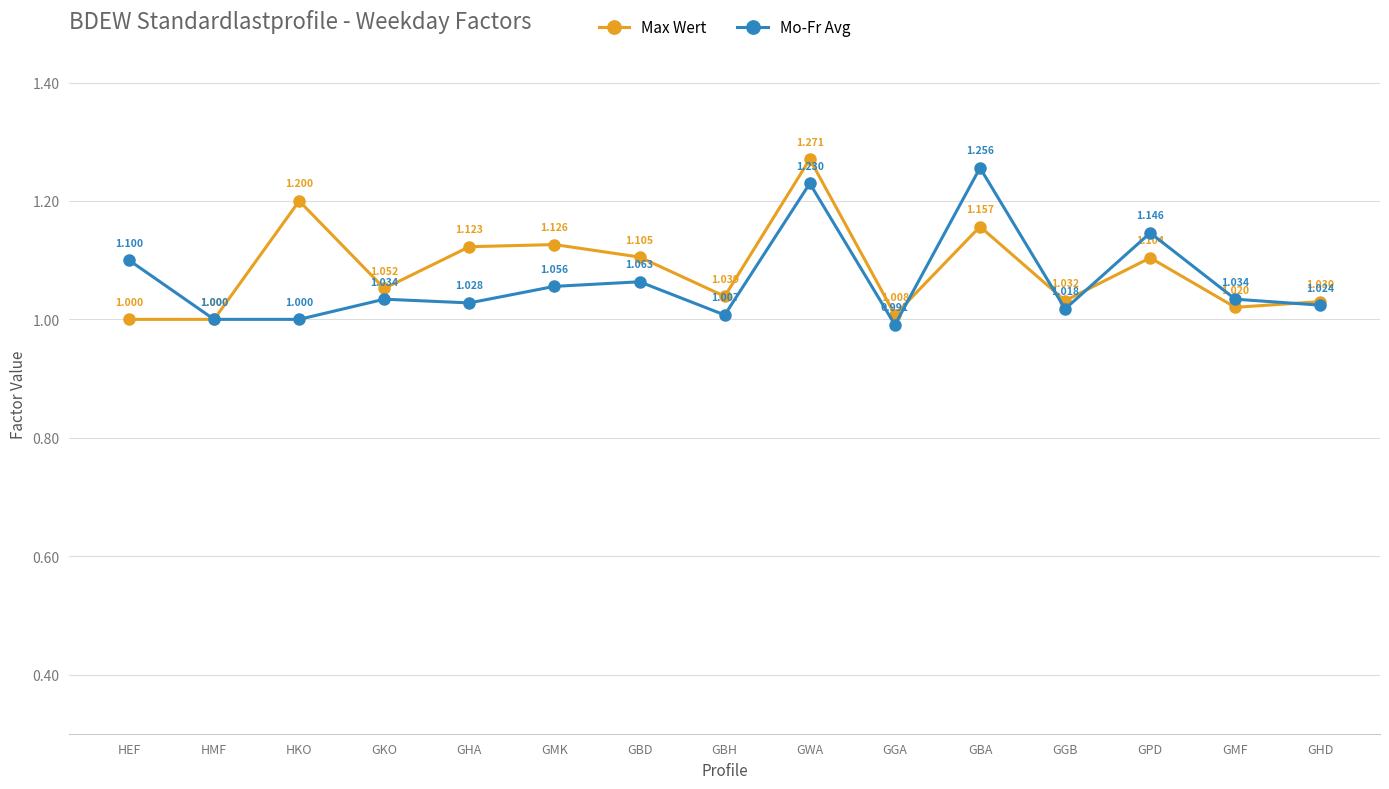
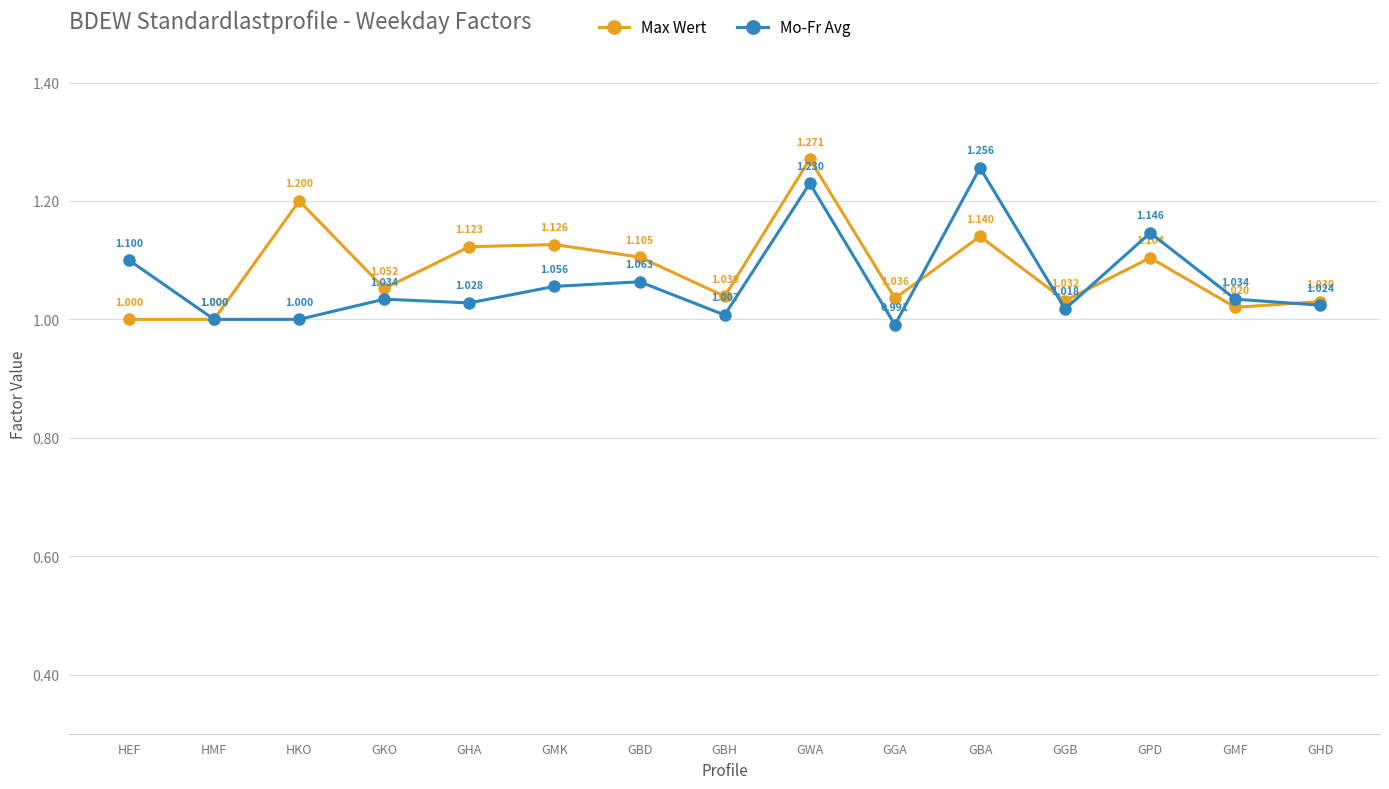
  {
    "Max Wert": {
      "HEF": 1.000,
      "HKO": 1.200,
      "GKO": 1.052,
      "GHA": 1.123,
      "GMK": 1.126,
      "GBD": 1.105,
      "GBH": 1.039,
      "GWA": 1.271,
-     "GGA": 1.008,
-     "GBA": 1.157,
+     "GGA": 1.036,
+     "GBA": 1.140,
      "GPD": 1.104
    },
    "Mo-Fr Avg": {
      "HEF": 1.100,
      "HKO": 1.000,
      "GHA": 1.028,
      "GMK": 1.056,
      "GBD": 1.063,
      "GGA": 0.991,
      "GBA": 1.256,
      "GPD": 1.146
    }
  }
